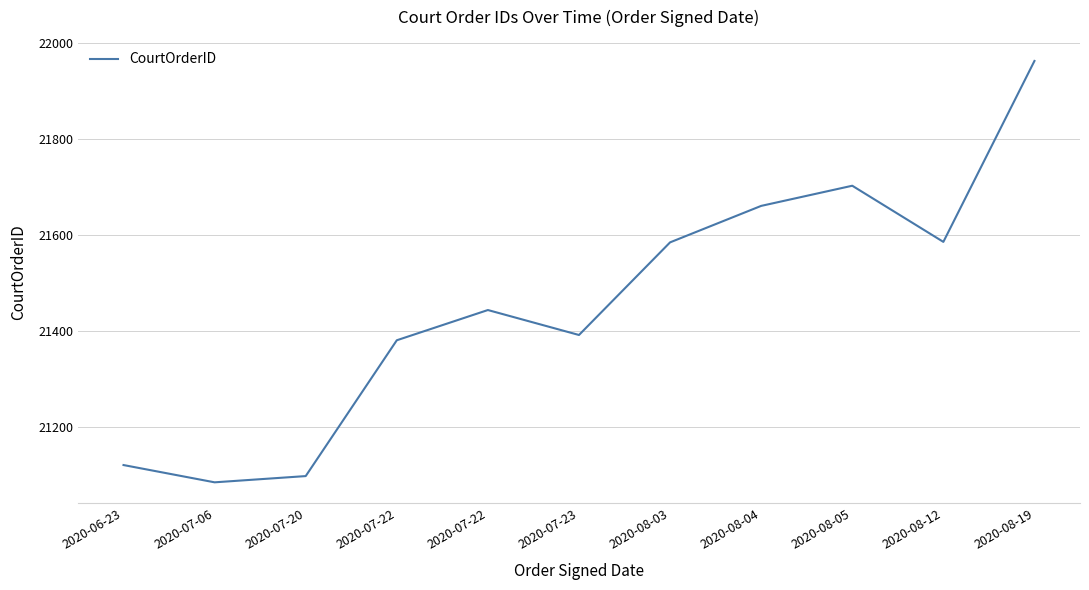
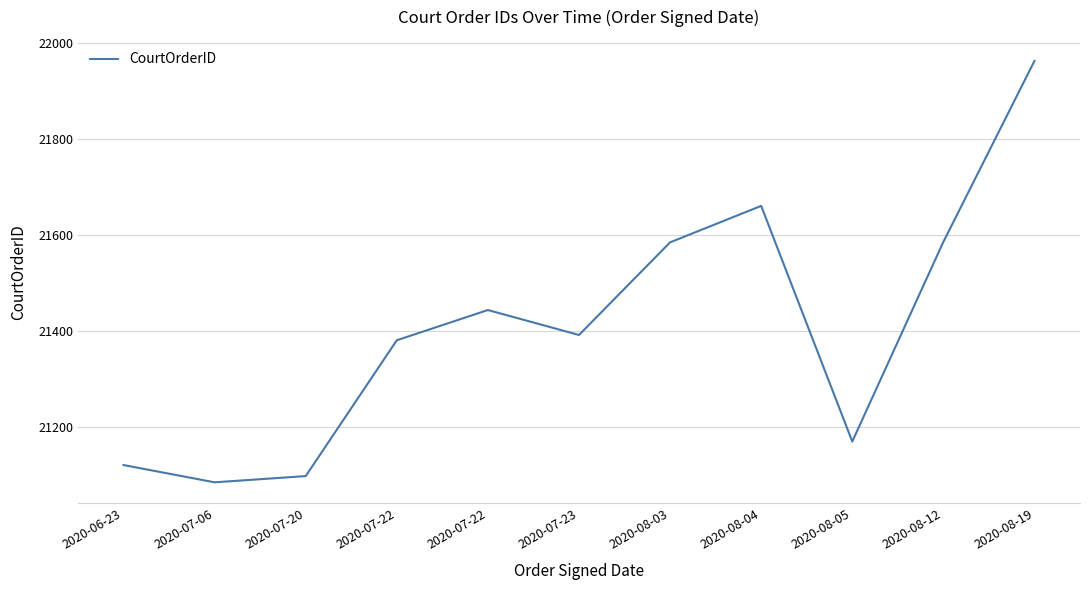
  {
    "2020-06-23": 21120,
    "2020-07-06": 21090,
    "2020-07-20": 21100,
    "2020-07-23": 21390,
    "2020-08-03": 21590,
    "2020-08-04": 21660,
-   "2020-08-05": 21700,
+   "2020-08-05": 21170,
    "2020-08-12": 21590,
    "2020-08-19": 21960
  }
